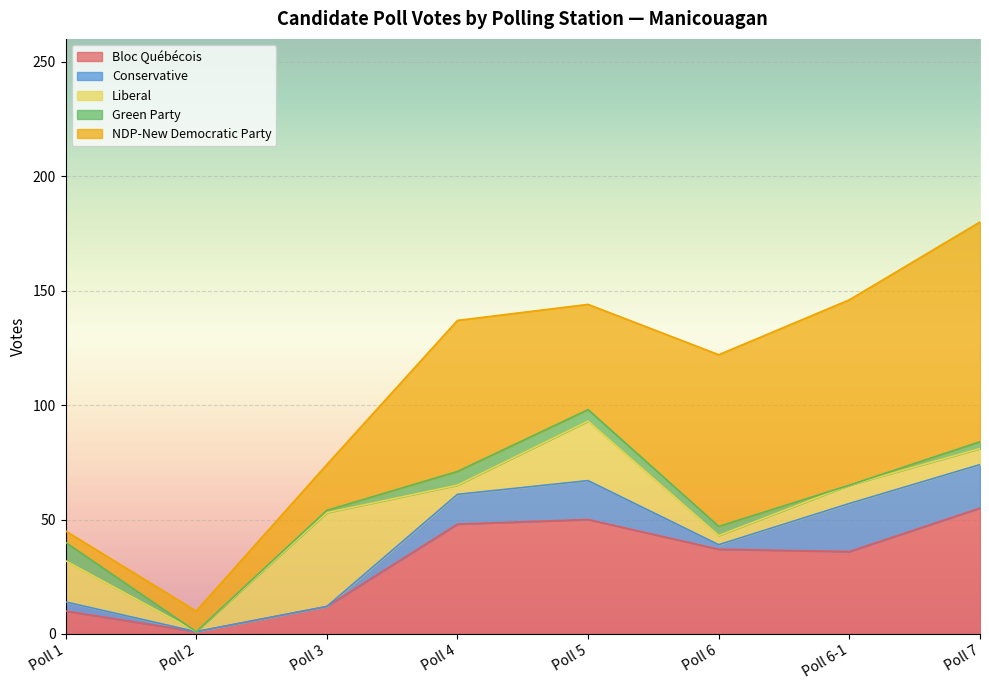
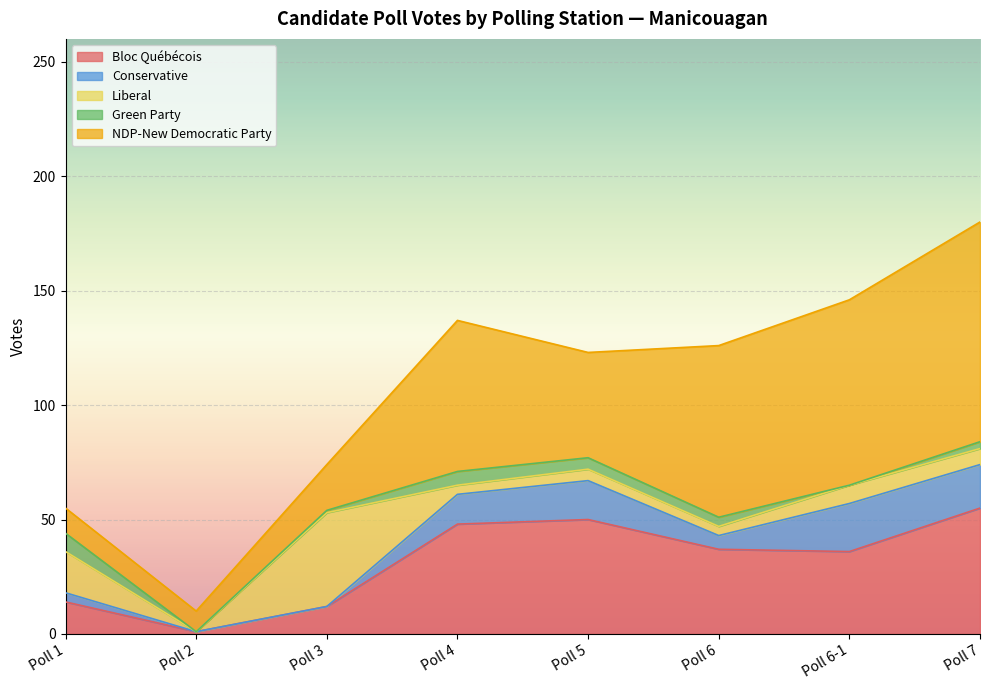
  {
    "Bloc Québécois": {
-     "Poll 1": 10,
+     "Poll 1": 14,
      "Poll 4": 48,
      "Poll 5": 50,
      "Poll 6": 37,
      "Poll 6-1": 36,
      "Poll 7": 55
    },
    "Conservative": {
      "Poll 1": 4,
      "Poll 4": 13,
      "Poll 5": 17,
-     "Poll 6": 2,
+     "Poll 6": 6,
      "Poll 6-1": 21,
      "Poll 7": 19
    },
    "Liberal": {
      "Poll 1": 18,
      "Poll 4": 4,
-     "Poll 5": 26,
+     "Poll 5": 5,
      "Poll 6": 4,
      "Poll 7": 7
    },
    "Green Party": {
      "Poll 1": 8,
      "Poll 4": 6,
      "Poll 5": 5,
      "Poll 6": 4,
      "Poll 7": 3
    },
    "NDP-New Democratic Party": {
-     "Poll 1": 5,
+     "Poll 1": 11,
      "Poll 2": 9,
      "Poll 3": 20,
      "Poll 4": 66,
      "Poll 5": 46,
      "Poll 6": 75,
      "Poll 6-1": 81,
      "Poll 7": 96
    }
  }
